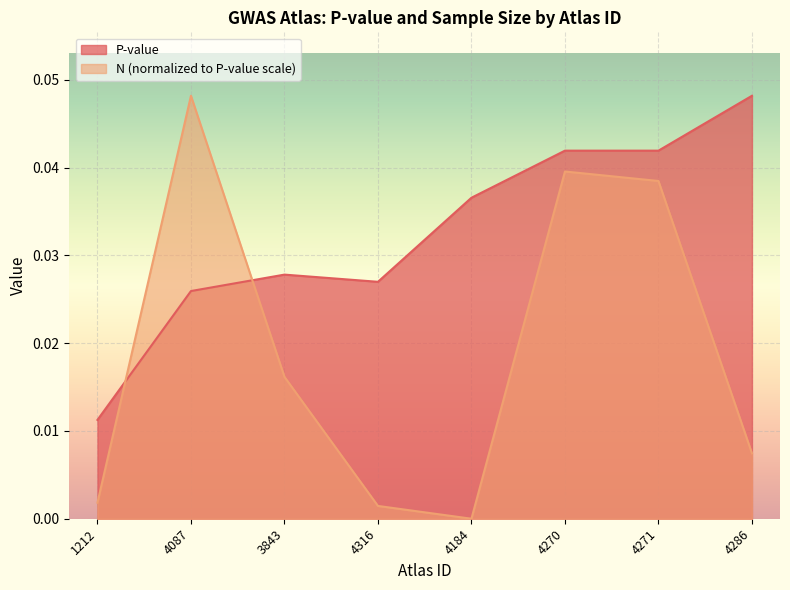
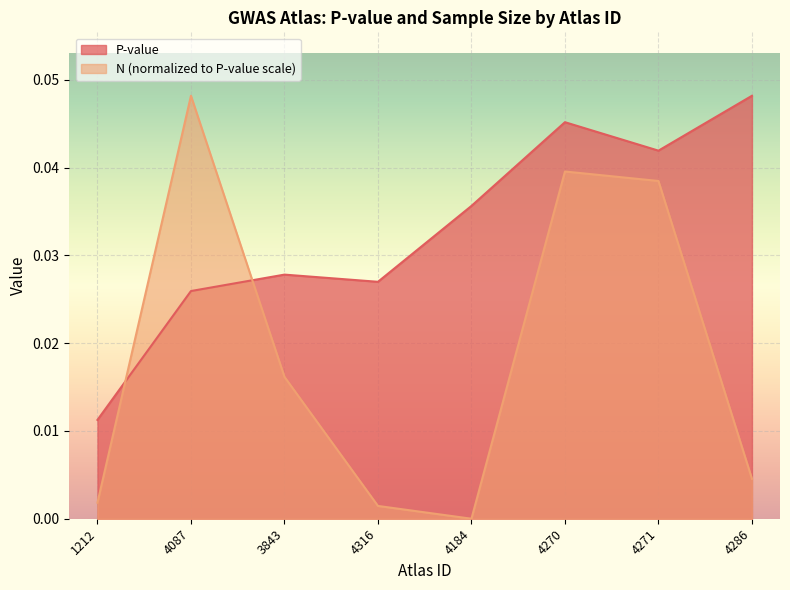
  {
    "P-value": {
      "1212": 0.011,
      "4087": 0.026,
      "3843": 0.028,
      "4316": 0.027,
-     "4184": 0.037,
-     "4270": 0.042,
+     "4184": 0.036,
+     "4270": 0.045,
      "4271": 0.042,
      "4286": 0.048
    },
    "N (normalized to P-value scale)": {
      "1212": 0.002,
      "4087": 0.048,
      "3843": 0.016,
      "4316": 0.001,
      "4184": 0.000,
      "4270": 0.040,
      "4271": 0.038,
-     "4286": 0.007
+     "4286": 0.005
    }
  }
